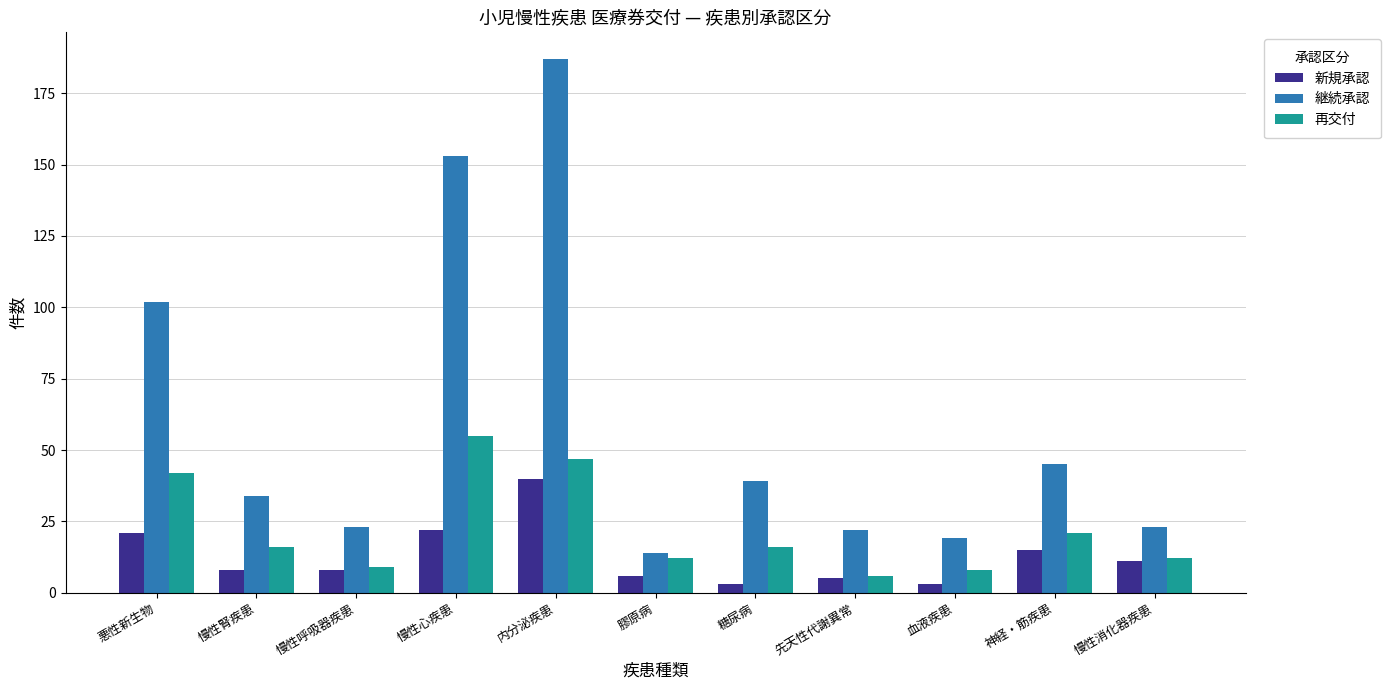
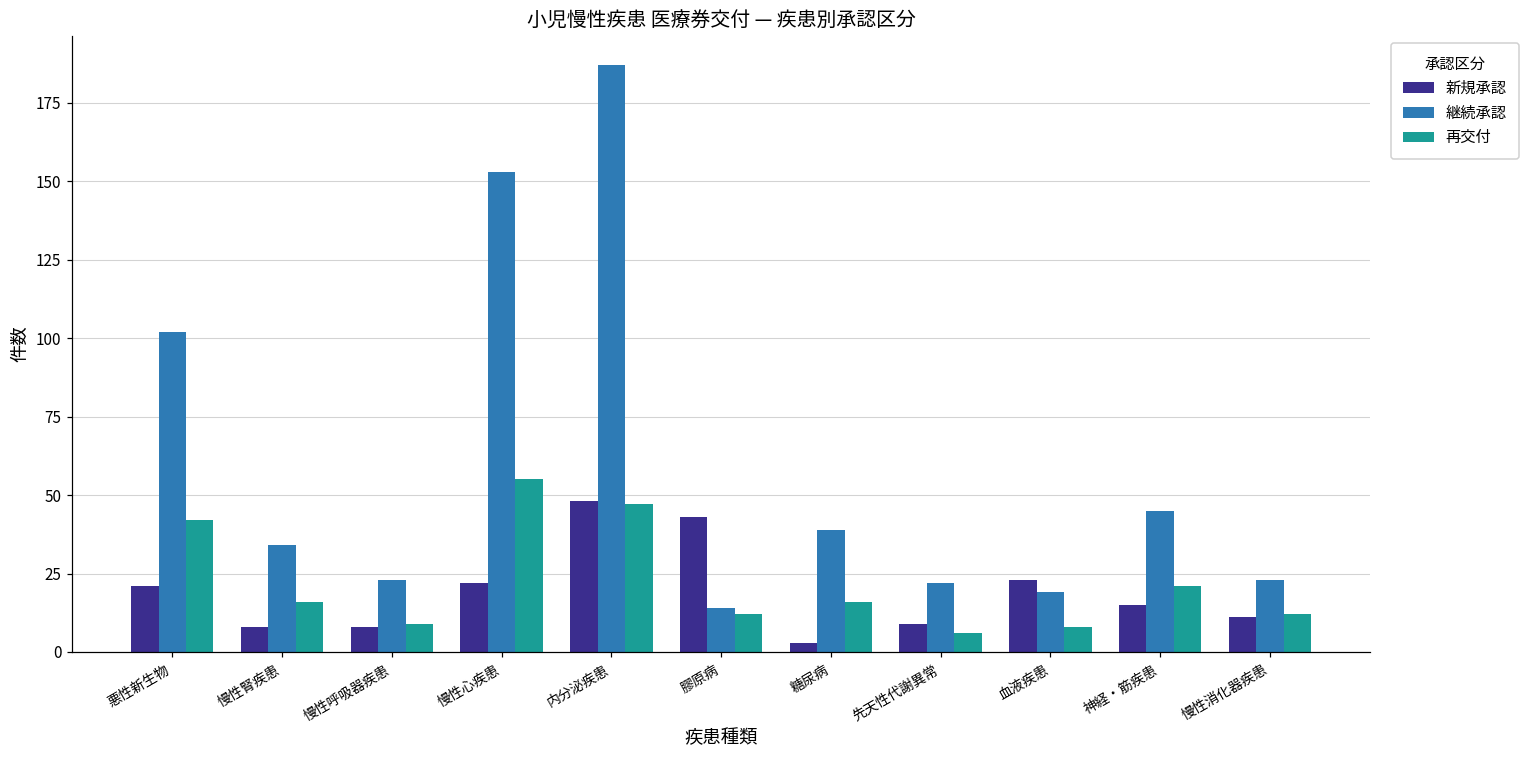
  {
    "新規承認": {
      "悪性新生物": 21,
      "慢性腎疾患": 8,
      "慢性呼吸器疾患": 8,
      "慢性心疾患": 22,
-     "内分泌疾患": 40,
-     "膠原病": 6,
+     "内分泌疾患": 48,
+     "膠原病": 43,
      "糖尿病": 3,
-     "先天性代謝異常": 5,
-     "血液疾患": 3,
+     "先天性代謝異常": 9,
+     "血液疾患": 23,
      "神経・筋疾患": 15,
      "慢性消化器疾患": 11
    }
  }
